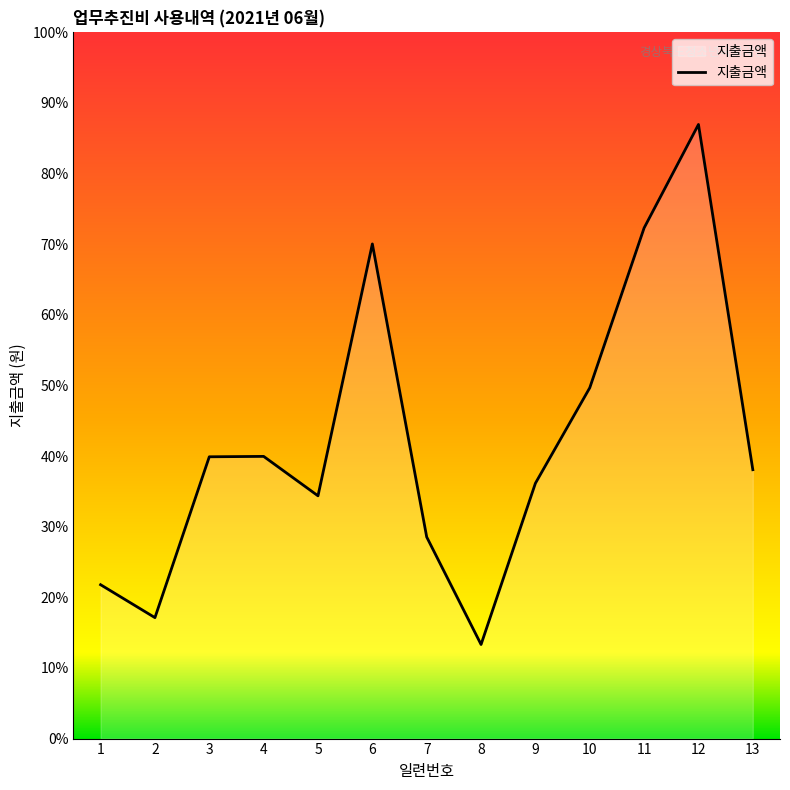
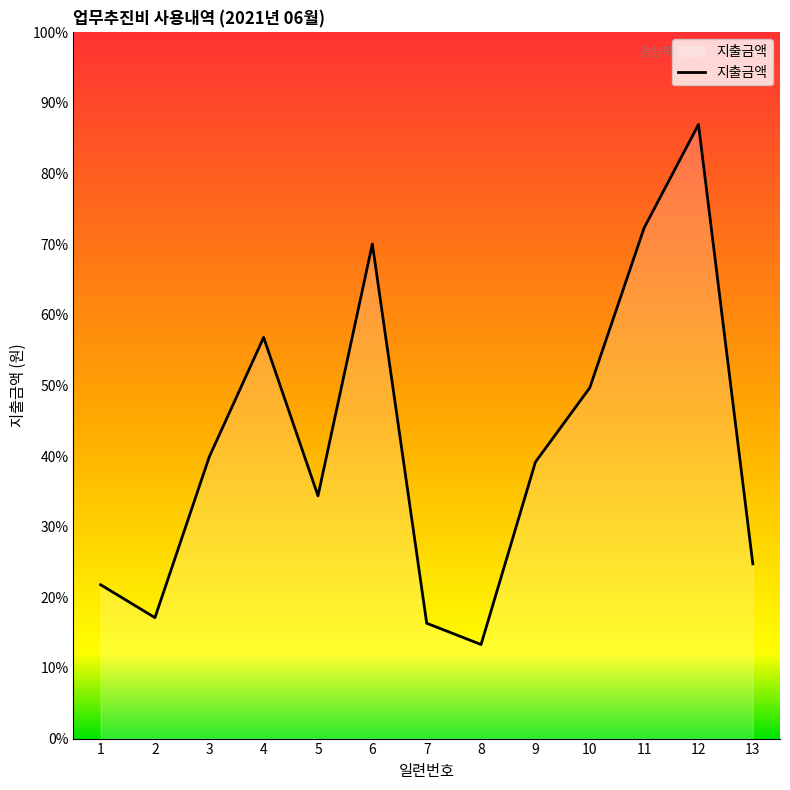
  {
    "1": "22%",
    "2": "17%",
    "3": "40%",
-   "4": "40%",
+   "4": "57%",
    "5": "34%",
    "6": "70%",
-   "7": "29%",
+   "7": "16%",
    "8": "13%",
-   "9": "36%",
+   "9": "39%",
    "10": "50%",
    "11": "72%",
    "12": "87%",
-   "13": "38%"
+   "13": "25%"
  }
